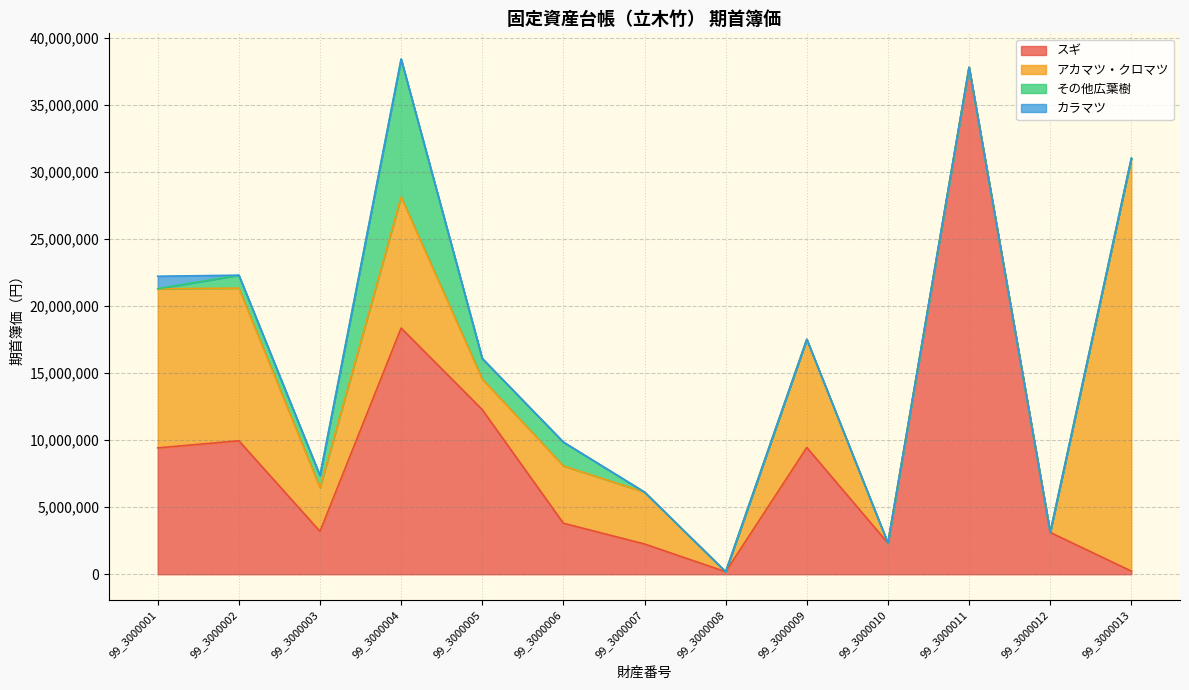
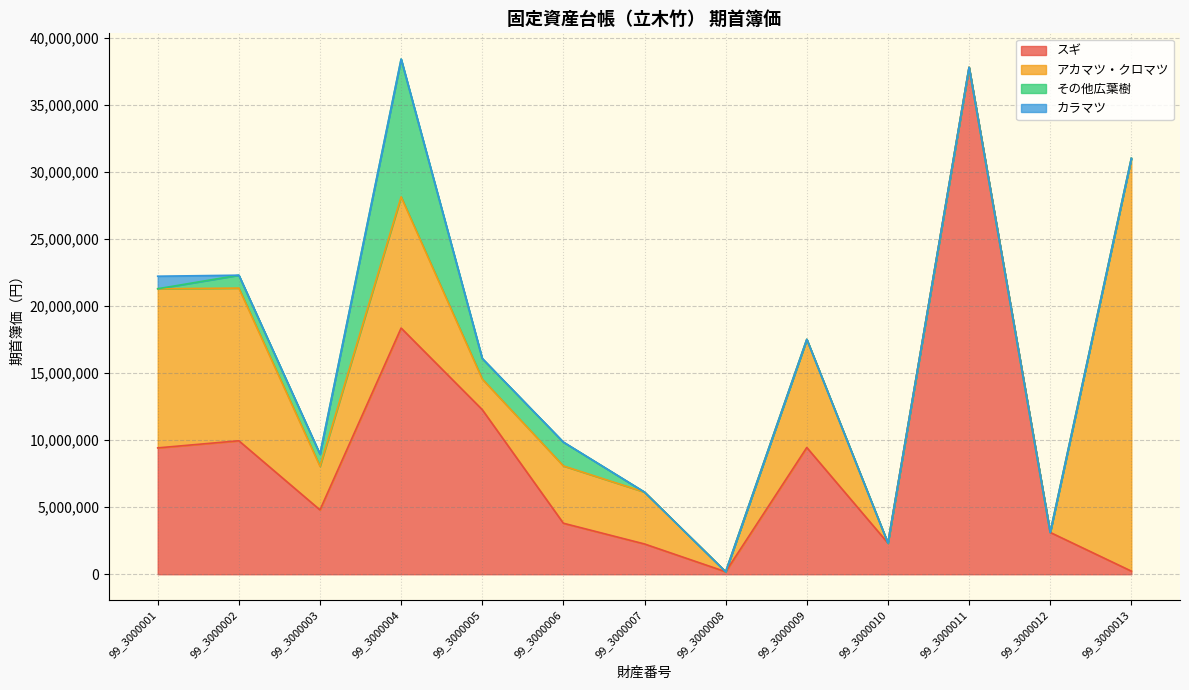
  {
    "スギ": {
      "99_3000001": "9,400,000",
      "99_3000002": "10,000,000",
-     "99_3000003": "3,200,000",
+     "99_3000003": "4,800,000",
      "99_3000004": "18,400,000",
      "99_3000005": "12,300,000",
      "99_3000006": "3,800,000",
      "99_3000007": "2,300,000",
      "99_3000009": "9,500,000",
      "99_3000013": "200,000"
    },
    "アカマツ・クロマツ": {
      "99_3000002": "11,400,000",
      "99_3000003": "3,300,000",
      "99_3000004": "9,800,000",
      "99_3000005": "2,300,000",
      "99_3000006": "4,300,000"
    },
    "カラマツ": {
      "99_3000001": "900,000"
    }
  }
